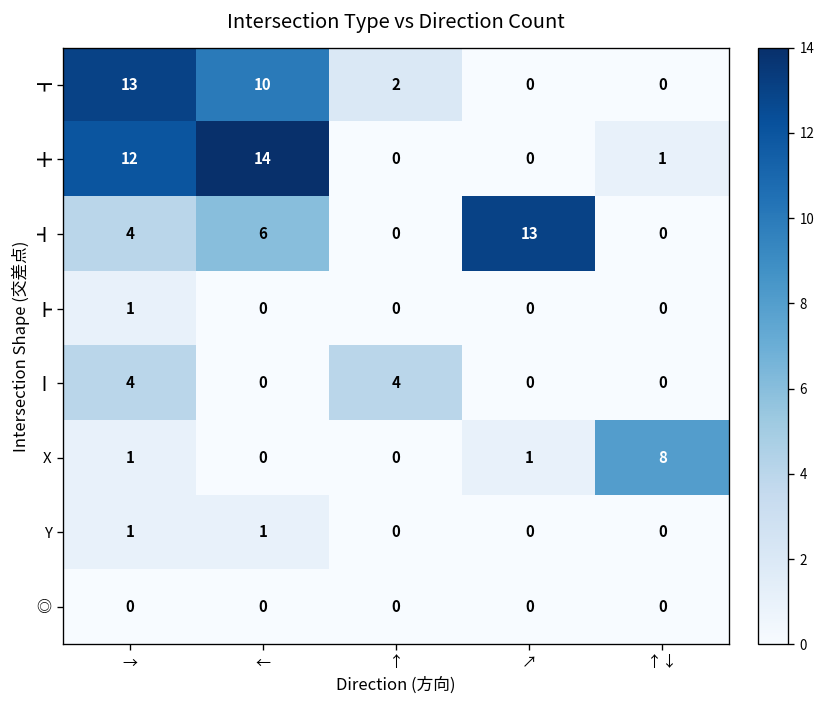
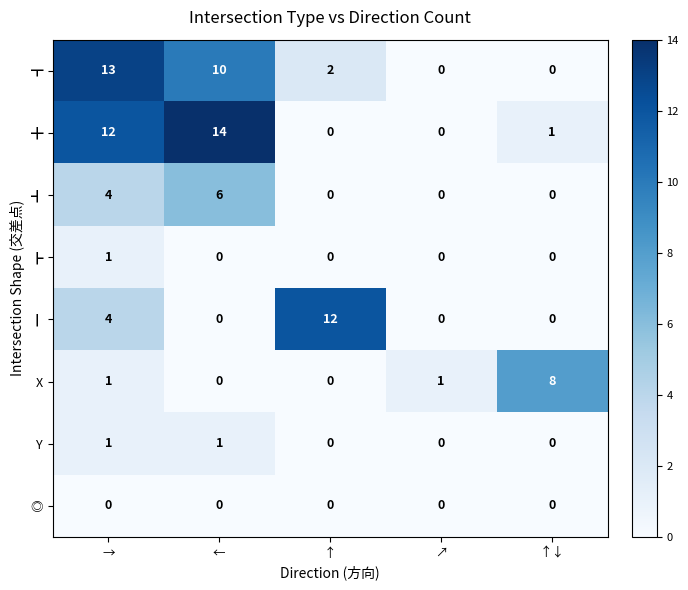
  {
    "┳": {
      "→": 13,
      "←": 10,
      "↑": 2,
      "↗": 0,
      "↑↓": 0
    },
    "╋": {
      "→": 12,
      "←": 14,
      "↑": 0,
      "↗": 0,
      "↑↓": 1
    },
    "┫": {
      "→": 4,
      "←": 6,
      "↑": 0,
-     "↗": 13,
+     "↗": 0,
      "↑↓": 0
    },
    "┣": {
      "→": 1,
      "←": 0,
      "↑": 0,
      "↗": 0,
      "↑↓": 0
    },
    "┃": {
      "→": 4,
      "←": 0,
-     "↑": 4,
+     "↑": 12,
      "↗": 0,
      "↑↓": 0
    },
    "X": {
      "→": 1,
      "←": 0,
      "↑": 0,
      "↗": 1,
      "↑↓": 8
    },
    "Y": {
      "→": 1,
      "←": 1,
      "↑": 0,
      "↗": 0,
      "↑↓": 0
    },
    "◎": {
      "→": 0,
      "←": 0,
      "↑": 0,
      "↗": 0,
      "↑↓": 0
    }
  }
